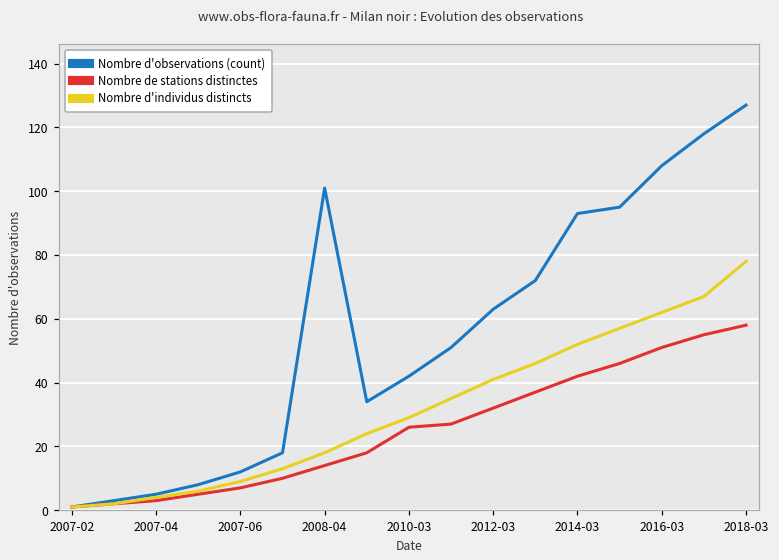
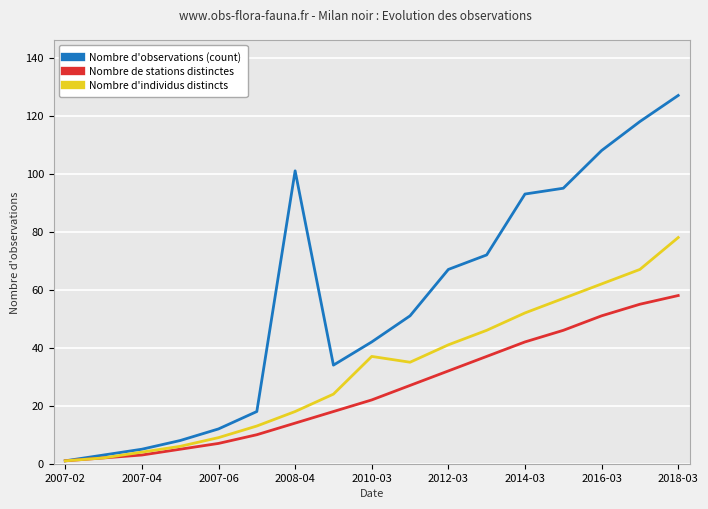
  {
    "Nombre d'observations (count)": {
      "2007-04": 5,
      "2007-06": 12,
      "2008-04": 101,
      "2010-03": 42,
-     "2012-03": 63,
+     "2012-03": 67,
      "2014-03": 93,
      "2016-03": 108,
      "2018-03": 127
    },
    "Nombre de stations distinctes": {
      "2007-04": 3,
      "2007-06": 7,
      "2008-04": 14,
-     "2010-03": 26,
+     "2010-03": 22,
      "2012-03": 32,
      "2014-03": 42,
      "2016-03": 51,
      "2018-03": 58
    },
    "Nombre d'individus distincts": {
      "2007-04": 4,
      "2007-06": 9,
      "2008-04": 18,
-     "2010-03": 29,
+     "2010-03": 37,
      "2012-03": 41,
      "2014-03": 52,
      "2016-03": 62,
      "2018-03": 78
    }
  }
